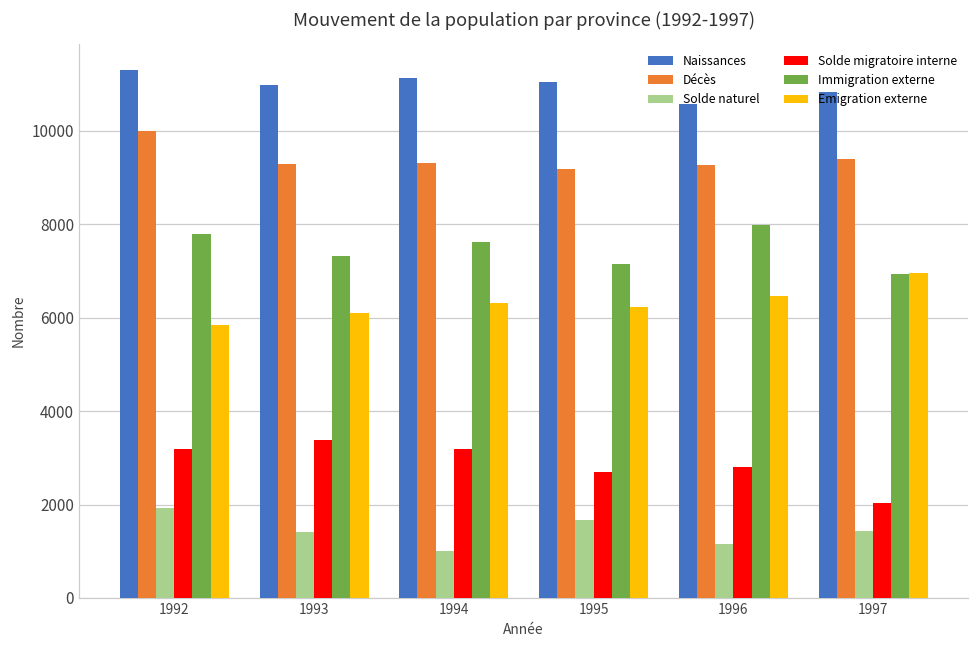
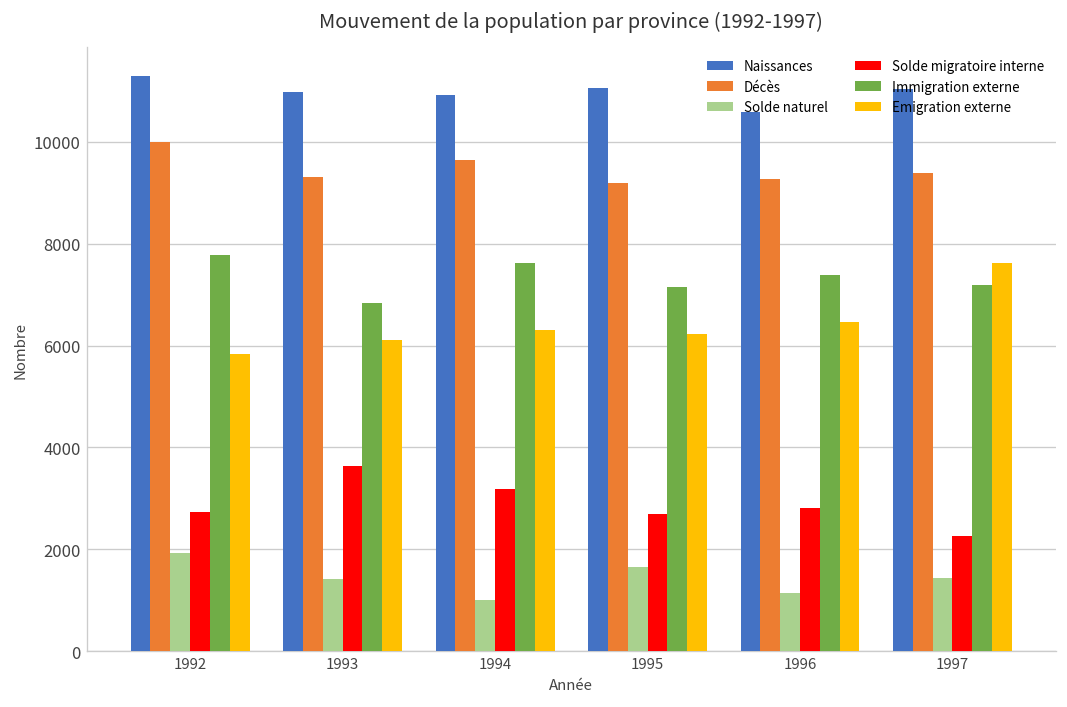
  {
    "Naissances": {
      "1992": 11300,
      "1993": 11000,
-     "1994": 11100,
+     "1994": 10900,
      "1995": 11100,
      "1996": 10600,
-     "1997": 10800
+     "1997": 11000
    },
    "Décès": {
      "1992": 10000,
      "1993": 9300,
-     "1994": 9300,
+     "1994": 9600,
      "1995": 9200,
      "1996": 9300,
      "1997": 9400
    },
    "Solde naturel": {
      "1992": 1900,
      "1993": 1400,
      "1994": 1000,
      "1995": 1700,
      "1996": 1100,
      "1997": 1400
    },
    "Solde migratoire interne": {
-     "1992": 3200,
-     "1993": 3400,
+     "1992": 2700,
+     "1993": 3600,
      "1994": 3200,
      "1995": 2700,
      "1996": 2800,
-     "1997": 2000
+     "1997": 2300
    },
    "Immigration externe": {
      "1992": 7800,
-     "1993": 7300,
+     "1993": 6800,
      "1994": 7600,
      "1995": 7200,
-     "1996": 8000,
-     "1997": 6900
+     "1996": 7400,
+     "1997": 7200
    },
    "Emigration externe": {
      "1992": 5800,
      "1993": 6100,
      "1994": 6300,
      "1995": 6200,
      "1996": 6500,
-     "1997": 7000
+     "1997": 7600
    }
  }
